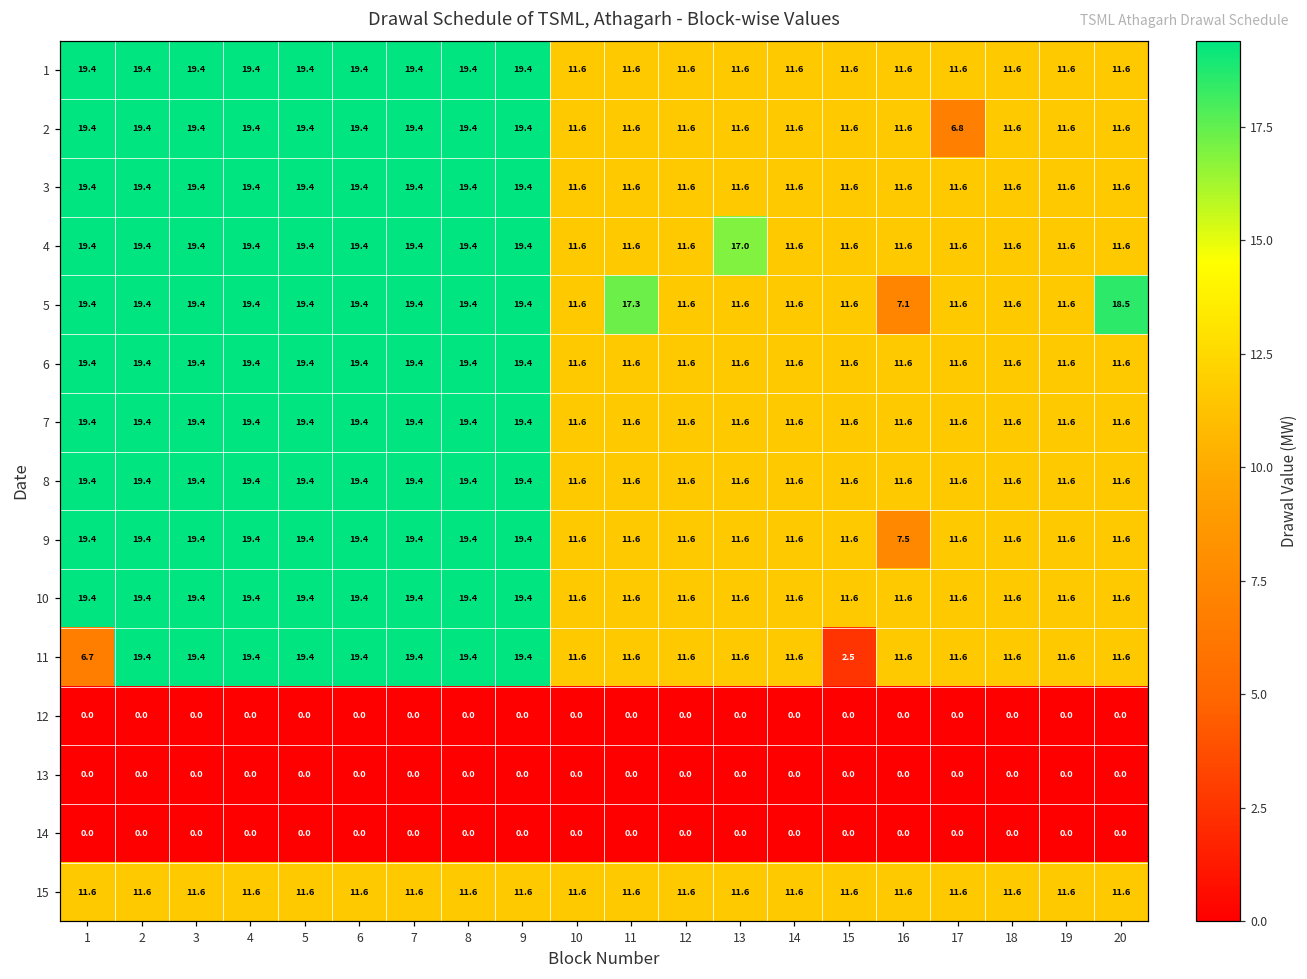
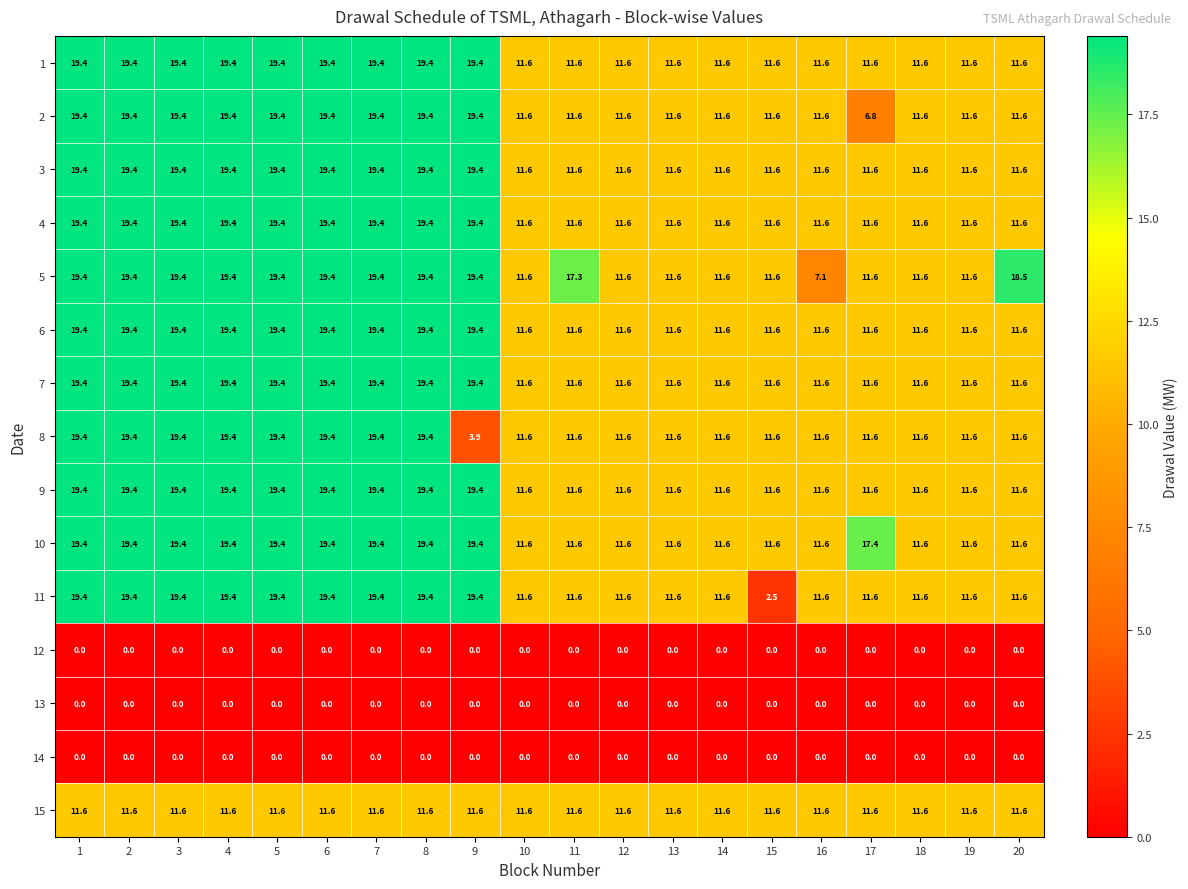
  {
    "4": {
      "1": 19.4,
      "2": 19.4,
      "3": 19.4,
      "4": 19.4,
      "5": 19.4,
      "6": 19.4,
      "7": 19.4,
      "8": 19.4,
      "9": 19.4,
      "10": 11.6,
      "11": 11.6,
      "12": 11.6,
-     "13": 17.0,
+     "13": 11.6,
      "14": 11.6,
      "15": 11.6,
      "16": 11.6,
      "17": 11.6,
      "18": 11.6,
      "19": 11.6,
      "20": 11.6
    },
    "8": {
      "1": 19.4,
      "2": 19.4,
      "3": 19.4,
      "4": 19.4,
      "5": 19.4,
      "6": 19.4,
      "7": 19.4,
      "8": 19.4,
-     "9": 19.4,
+     "9": 3.9,
      "10": 11.6,
      "11": 11.6,
      "12": 11.6,
      "13": 11.6,
      "14": 11.6,
      "15": 11.6,
      "16": 11.6,
      "17": 11.6,
      "18": 11.6,
      "19": 11.6,
      "20": 11.6
    },
    "9": {
      "1": 19.4,
      "2": 19.4,
      "3": 19.4,
      "4": 19.4,
      "5": 19.4,
      "6": 19.4,
      "7": 19.4,
      "8": 19.4,
      "9": 19.4,
      "10": 11.6,
      "11": 11.6,
      "12": 11.6,
      "13": 11.6,
      "14": 11.6,
      "15": 11.6,
-     "16": 7.5,
+     "16": 11.6,
      "17": 11.6,
      "18": 11.6,
      "19": 11.6,
      "20": 11.6
    },
    "10": {
      "1": 19.4,
      "2": 19.4,
      "3": 19.4,
      "4": 19.4,
      "5": 19.4,
      "6": 19.4,
      "7": 19.4,
      "8": 19.4,
      "9": 19.4,
      "10": 11.6,
      "11": 11.6,
      "12": 11.6,
      "13": 11.6,
      "14": 11.6,
      "15": 11.6,
      "16": 11.6,
-     "17": 11.6,
+     "17": 17.4,
      "18": 11.6,
      "19": 11.6,
      "20": 11.6
    },
    "11": {
-     "1": 6.7,
+     "1": 19.4,
      "2": 19.4,
      "3": 19.4,
      "4": 19.4,
      "5": 19.4,
      "6": 19.4,
      "7": 19.4,
      "8": 19.4,
      "9": 19.4,
      "10": 11.6,
      "11": 11.6,
      "12": 11.6,
      "13": 11.6,
      "14": 11.6,
      "15": 2.5,
      "16": 11.6,
      "17": 11.6,
      "18": 11.6,
      "19": 11.6,
      "20": 11.6
    }
  }
